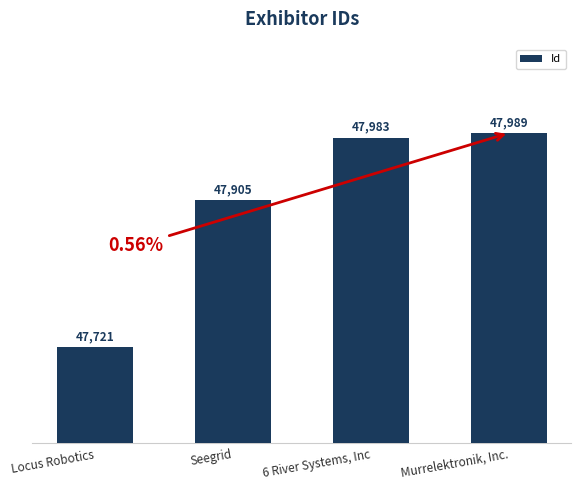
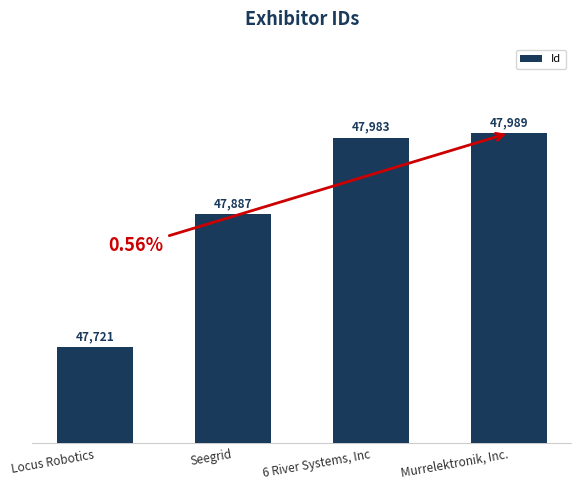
  {
    "Locus Robotics": "47,721",
-   "Seegrid": "47,905",
+   "Seegrid": "47,887",
    "6 River Systems, Inc": "47,983",
    "Murrelektronik, Inc.": "47,989"
  }
